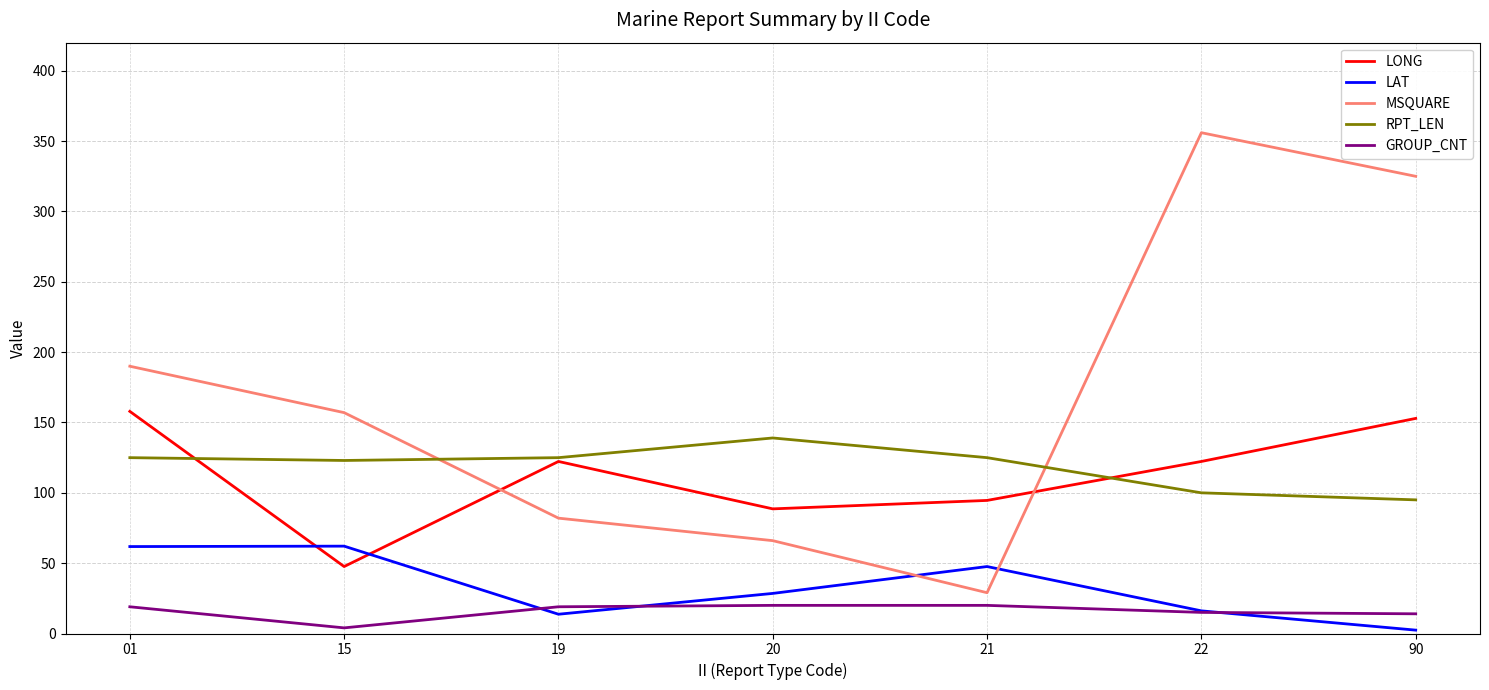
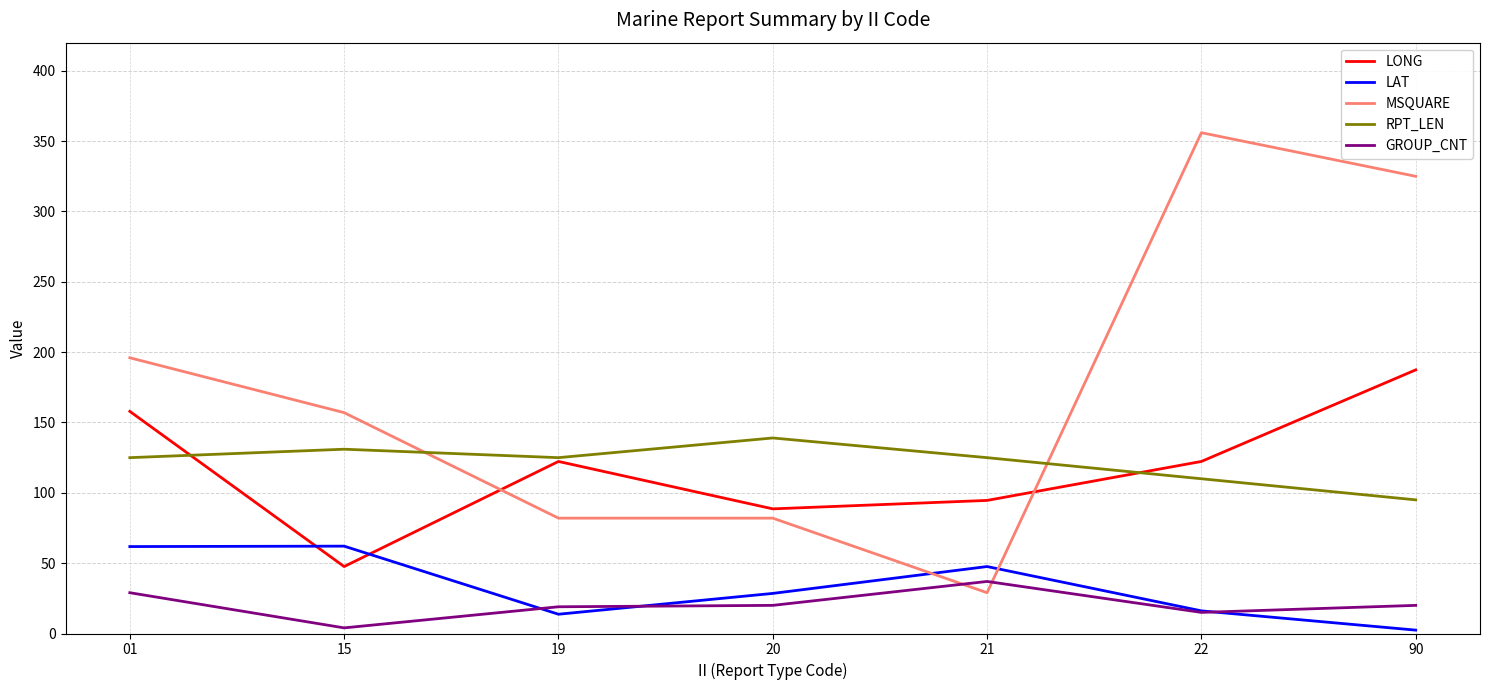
  {
    "LONG": {
      "01": 158,
      "15": 48,
      "19": 122,
      "20": 89,
      "21": 95,
      "22": 122,
-     "90": 153
+     "90": 187
    },
    "LAT": {
      "01": 62,
      "15": 62,
      "19": 14,
      "20": 29,
      "21": 48,
      "90": 2
    },
    "MSQUARE": {
-     "01": 190,
+     "01": 196,
      "15": 157,
      "19": 82,
-     "20": 66,
+     "20": 82,
      "21": 29,
      "22": 356,
      "90": 325
    },
    "RPT_LEN": {
      "01": 125,
-     "15": 123,
+     "15": 131,
      "19": 125,
      "20": 139,
      "21": 125,
-     "22": 100,
+     "22": 110,
      "90": 95
    },
    "GROUP_CNT": {
-     "01": 19,
+     "01": 29,
      "15": 4,
      "19": 19,
      "20": 20,
-     "21": 20,
-     "90": 14
+     "21": 37,
+     "90": 20
    }
  }
